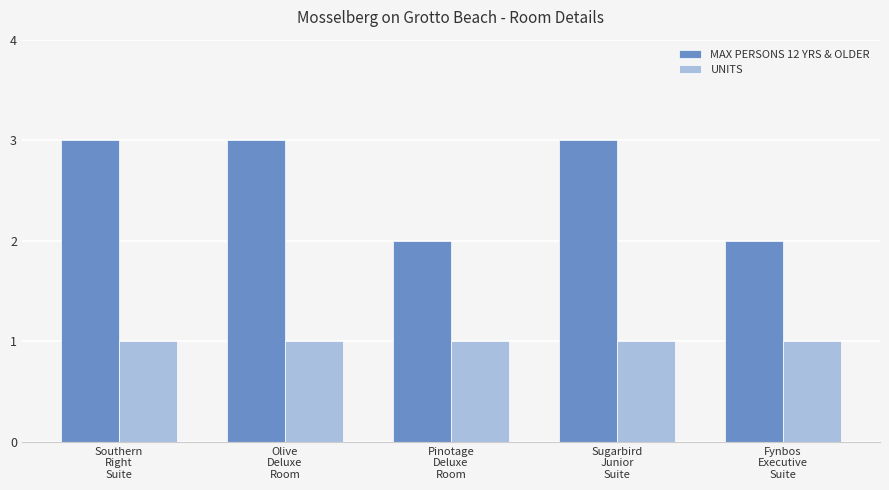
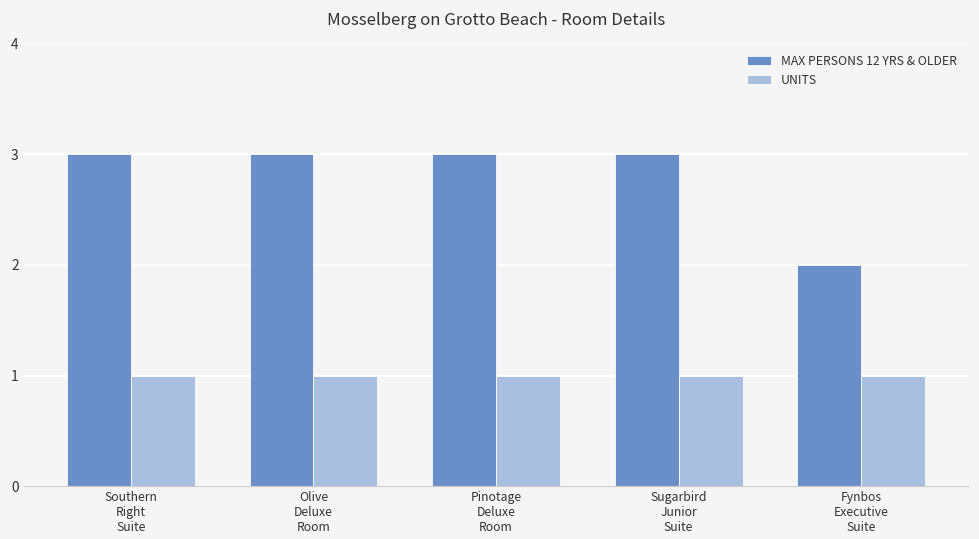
  {
    "MAX PERSONS 12 YRS & OLDER": {
      "Southern Right Suite": 3,
      "Olive Deluxe Room": 3,
-     "Pinotage Deluxe Room": 2,
+     "Pinotage Deluxe Room": 3,
      "Sugarbird Junior Suite": 3,
      "Fynbos Executive Suite": 2
    },
    "UNITS": {
      "Southern Right Suite": 1,
      "Olive Deluxe Room": 1,
      "Pinotage Deluxe Room": 1,
      "Sugarbird Junior Suite": 1,
      "Fynbos Executive Suite": 1
    }
  }
